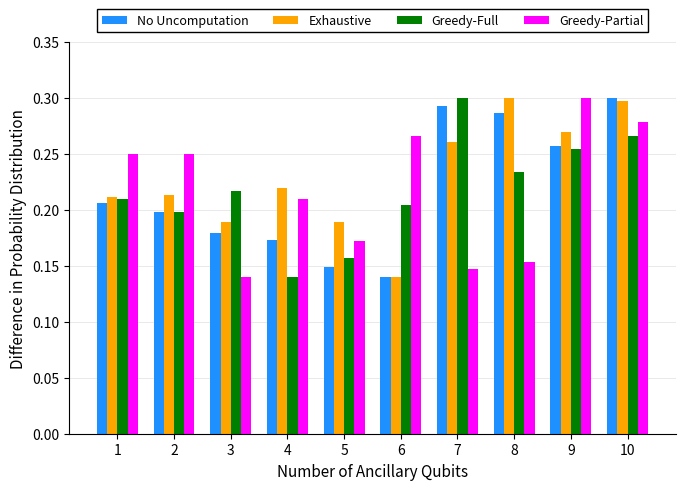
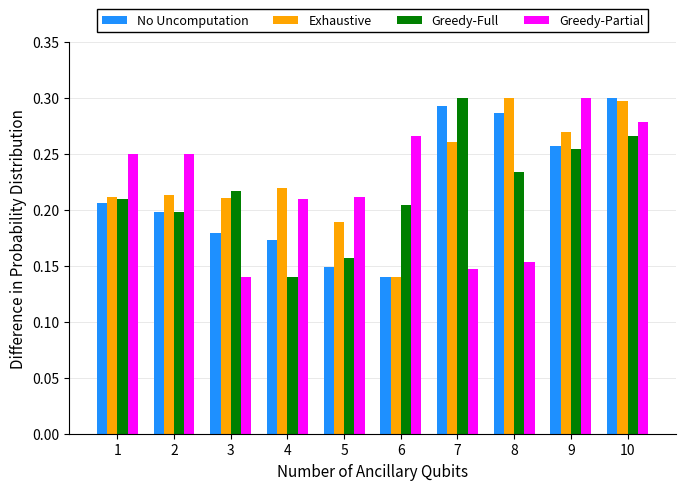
  {
    "No Uncomputation": {
      "1": 0.206,
      "2": 0.198,
      "3": 0.179,
      "4": 0.173,
      "5": 0.149,
      "6": 0.140,
      "7": 0.293,
      "8": 0.287,
      "9": 0.257,
      "10": 0.300
    },
    "Exhaustive": {
      "1": 0.212,
      "2": 0.214,
-     "3": 0.189,
+     "3": 0.210,
      "4": 0.219,
      "5": 0.189,
      "6": 0.140,
      "7": 0.261,
      "8": 0.300,
      "9": 0.270,
      "10": 0.297
    },
    "Greedy-Full": {
      "1": 0.210,
      "2": 0.199,
      "3": 0.217,
      "4": 0.140,
      "5": 0.157,
      "6": 0.205,
      "7": 0.300,
      "8": 0.234,
      "9": 0.255,
      "10": 0.266
    },
    "Greedy-Partial": {
      "1": 0.250,
      "2": 0.250,
      "3": 0.140,
      "4": 0.210,
-     "5": 0.172,
+     "5": 0.211,
      "6": 0.266,
      "7": 0.148,
      "8": 0.154,
      "9": 0.300,
      "10": 0.279
    }
  }
